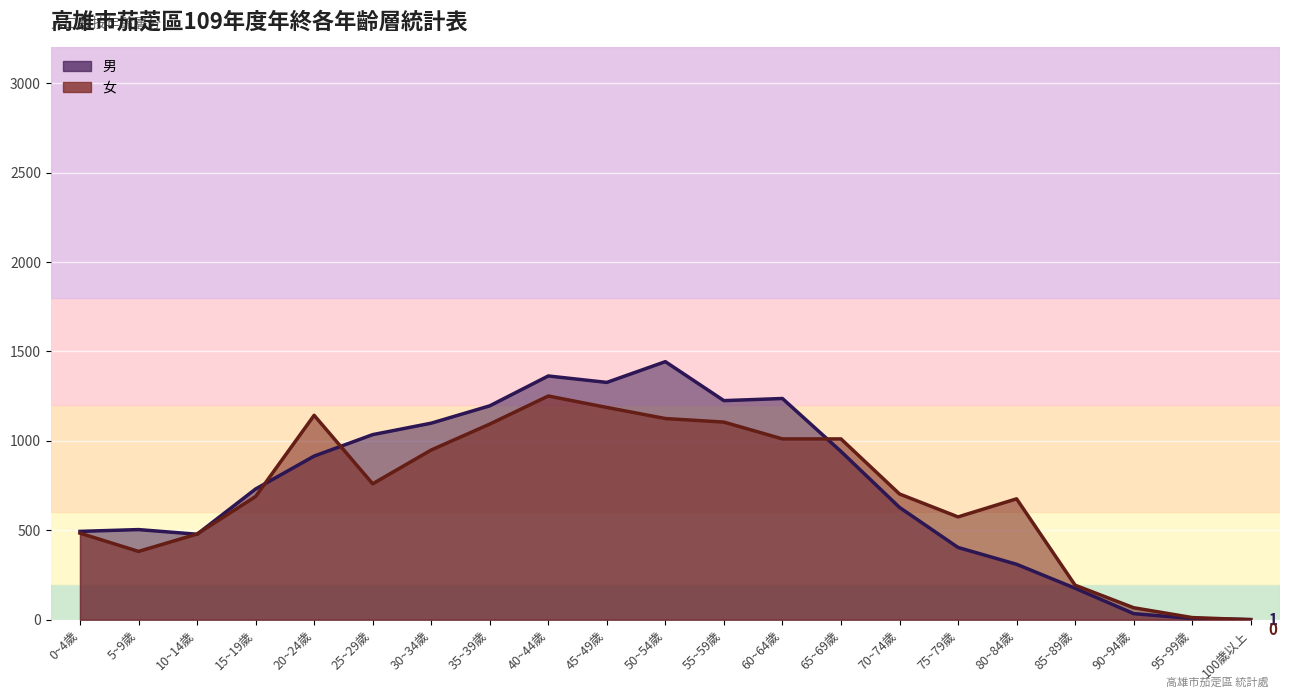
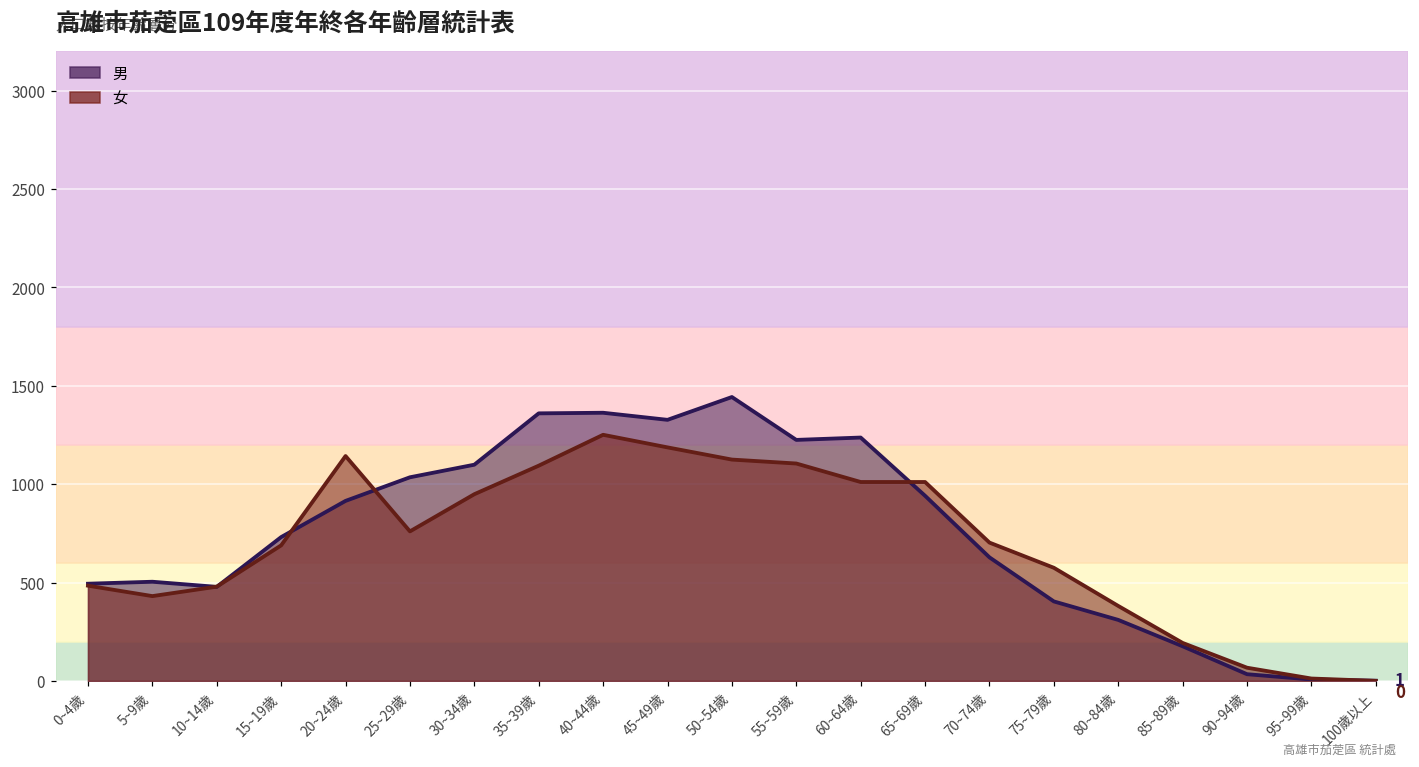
  {
    "男": {
      "5~9歲": 500,
      "15~19歲": 730,
      "20~24歲": 920,
      "25~29歲": 1040,
      "30~34歲": 1100,
-     "35~39歲": 1200,
+     "35~39歲": 1360,
      "40~44歲": 1360,
      "45~49歲": 1330,
      "50~54歲": 1440,
      "55~59歲": 1230,
      "60~64歲": 1240,
      "65~69歲": 940,
      "70~74歲": 630,
      "75~79歲": 400,
      "80~84歲": 310,
      "85~89歲": 180,
      "90~94歲": 30
    },
    "女": {
-     "5~9歲": 380,
+     "5~9歲": 430,
      "15~19歲": 690,
      "20~24歲": 1140,
      "25~29歲": 760,
      "30~34歲": 950,
      "35~39歲": 1090,
      "40~44歲": 1250,
      "45~49歲": 1190,
      "50~54歲": 1130,
      "55~59歲": 1110,
      "60~64歲": 1010,
      "65~69歲": 1010,
      "70~74歲": 700,
      "75~79歲": 580,
-     "80~84歲": 680,
+     "80~84歲": 380,
      "85~89歲": 190,
      "90~94歲": 70
    }
  }
